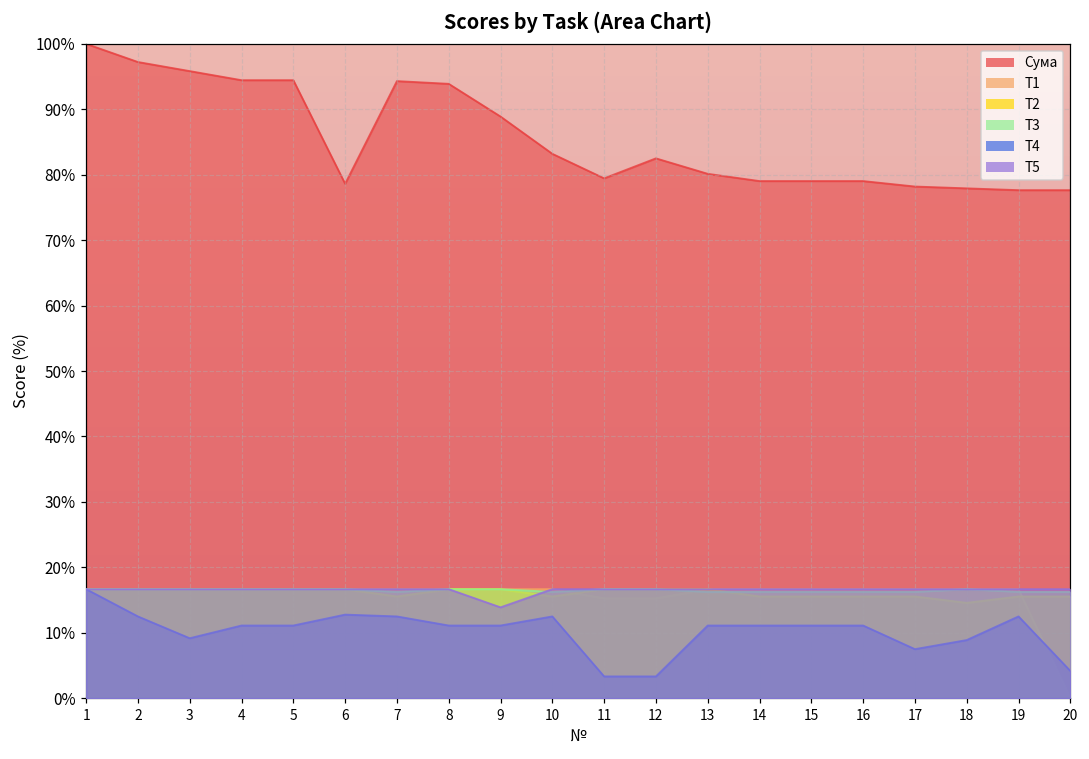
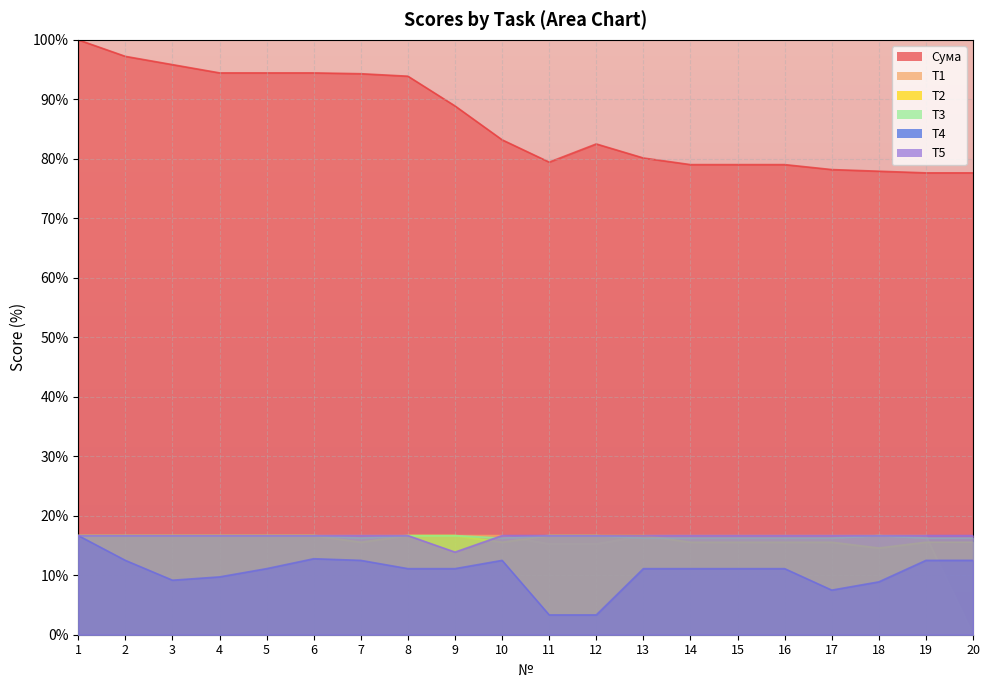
  {
    "Сума": {
      "1": "100%",
      "2": "97%",
      "3": "96%",
      "4": "94%",
      "5": "94%",
-     "6": "79%",
+     "6": "94%",
      "7": "94%",
      "8": "94%",
      "9": "89%",
      "10": "83%",
      "11": "79%",
      "12": "83%",
      "13": "80%",
      "14": "79%",
      "15": "79%",
      "16": "79%",
      "17": "78%",
      "18": "78%",
      "19": "78%",
      "20": "78%"
    },
    "T1": {
      "11": "15%",
      "12": "15%",
      "20": "0%"
    },
    "T2": {
      "7": "16%",
      "10": "16%",
      "14": "16%",
      "15": "16%",
      "16": "16%",
      "17": "16%",
      "18": "15%",
      "19": "16%",
      "20": "16%"
    },
    "T4": {
      "2": "13%",
      "3": "9%",
-     "4": "11%",
+     "4": "10%",
      "5": "11%",
      "6": "13%",
      "7": "13%",
      "8": "11%",
      "9": "11%",
      "10": "13%",
      "11": "3%",
      "12": "3%",
      "13": "11%",
      "14": "11%",
      "15": "11%",
      "16": "11%",
      "17": "8%",
      "18": "9%",
      "19": "13%",
-     "20": "4%"
+     "20": "13%"
    },
    "T5": {
      "9": "14%"
    }
  }
